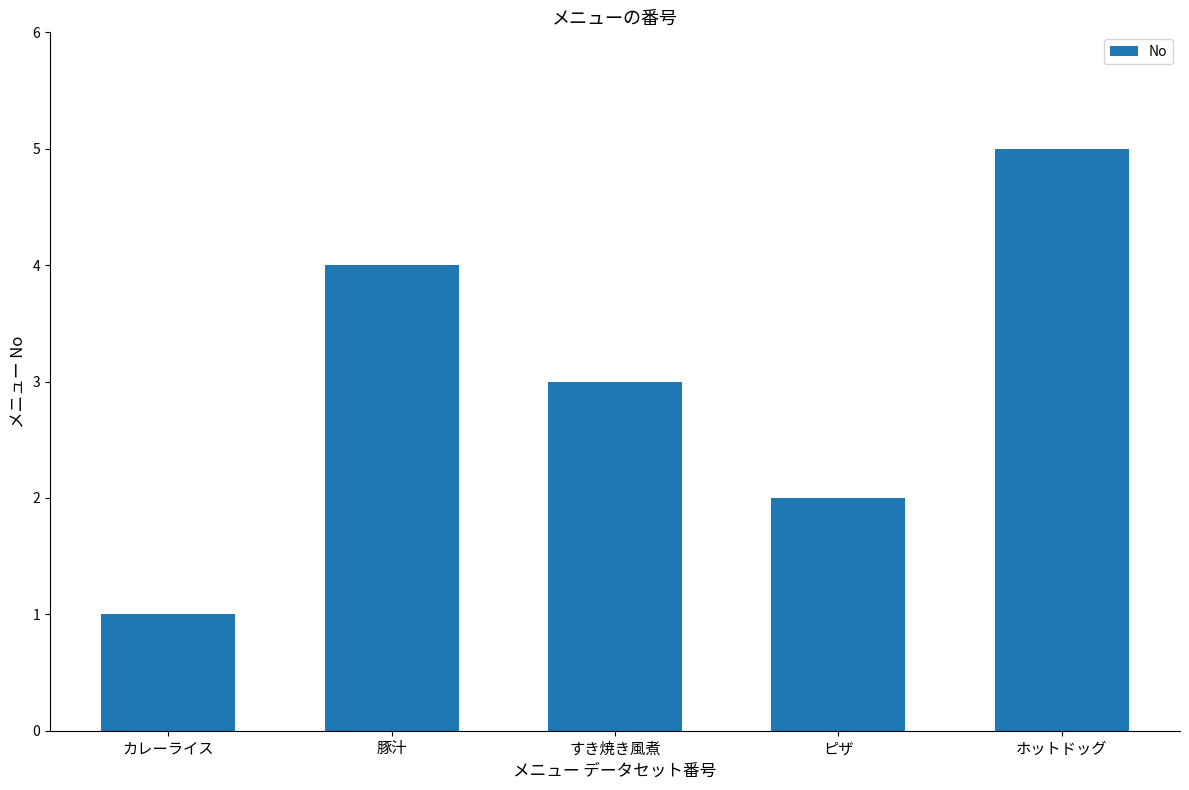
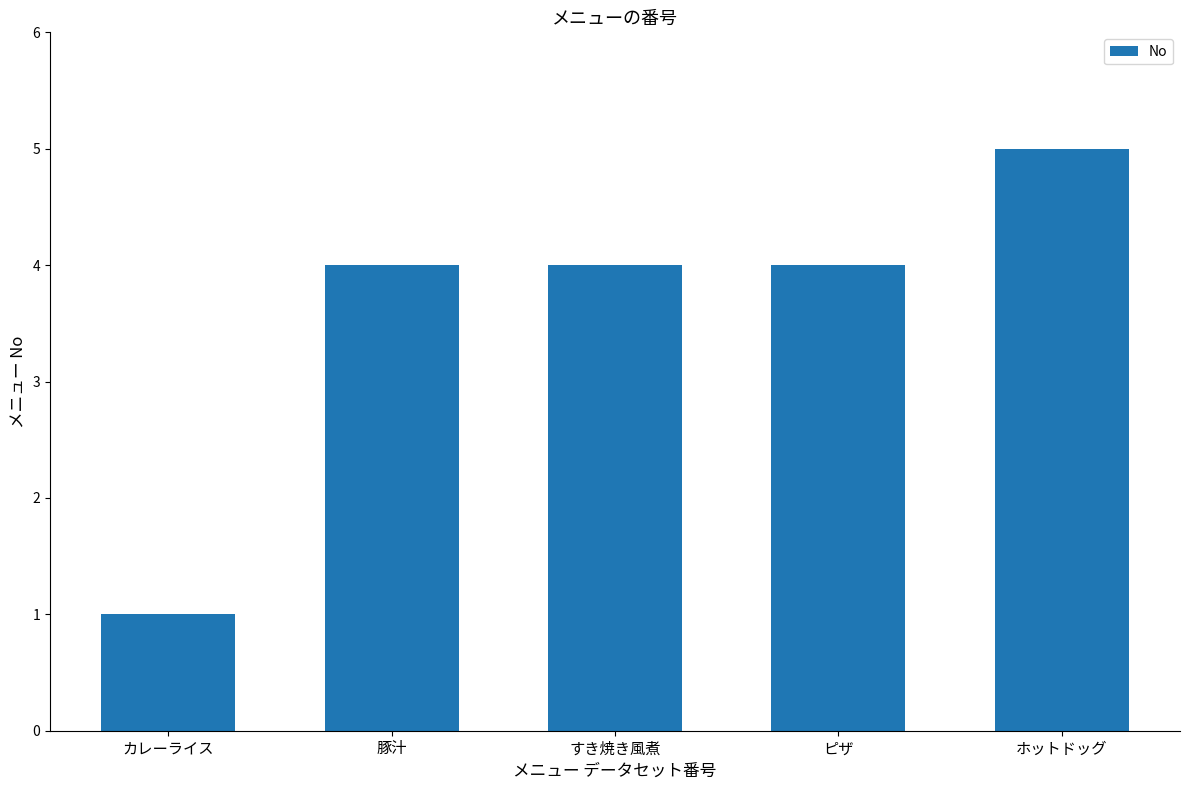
  {
    "カレーライス": 1,
    "豚汁": 4,
-   "すき焼き風煮": 3,
-   "ピザ": 2,
+   "すき焼き風煮": 4,
+   "ピザ": 4,
    "ホットドッグ": 5
  }
